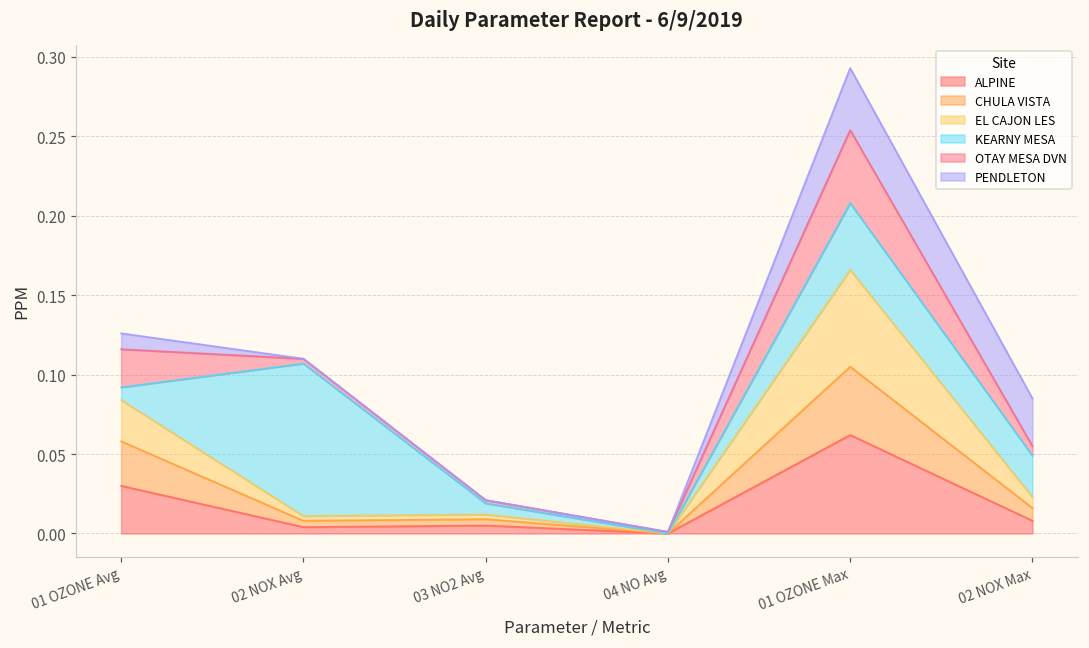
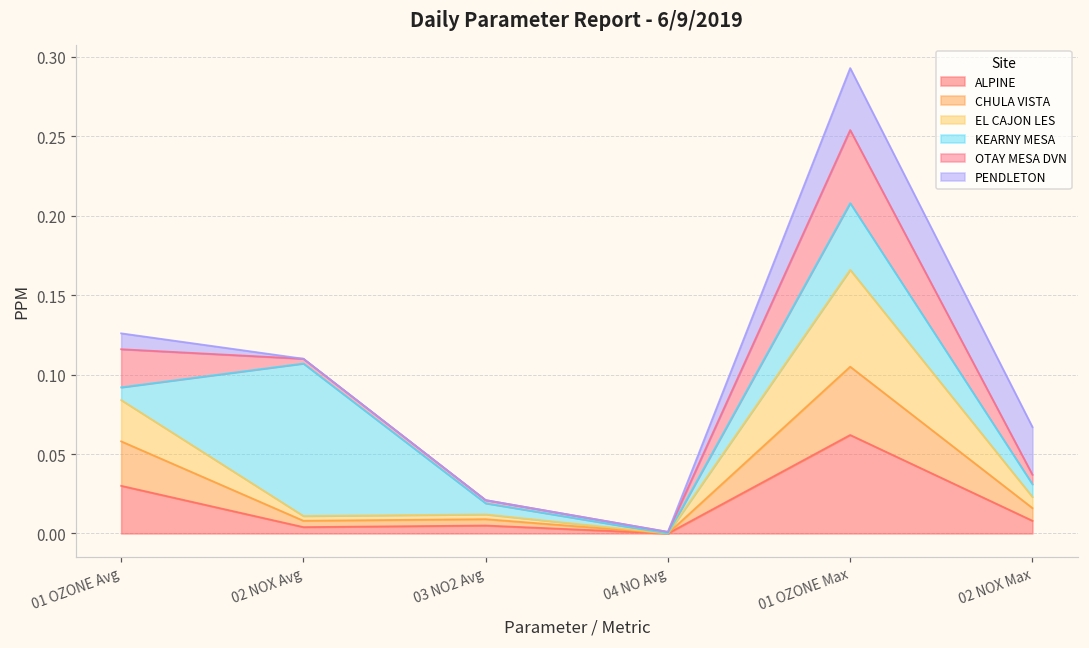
  {
    "KEARNY MESA": {
      "01 OZONE Avg": 0.008,
      "02 NOX Avg": 0.096,
      "03 NO2 Avg": 0.007,
      "01 OZONE Max": 0.042,
-     "02 NOX Max": 0.026
+     "02 NOX Max": 0.008
    },
    "PENDLETON": {
      "01 OZONE Avg": 0.010,
      "01 OZONE Max": 0.039,
      "02 NOX Max": 0.030
    }
  }
